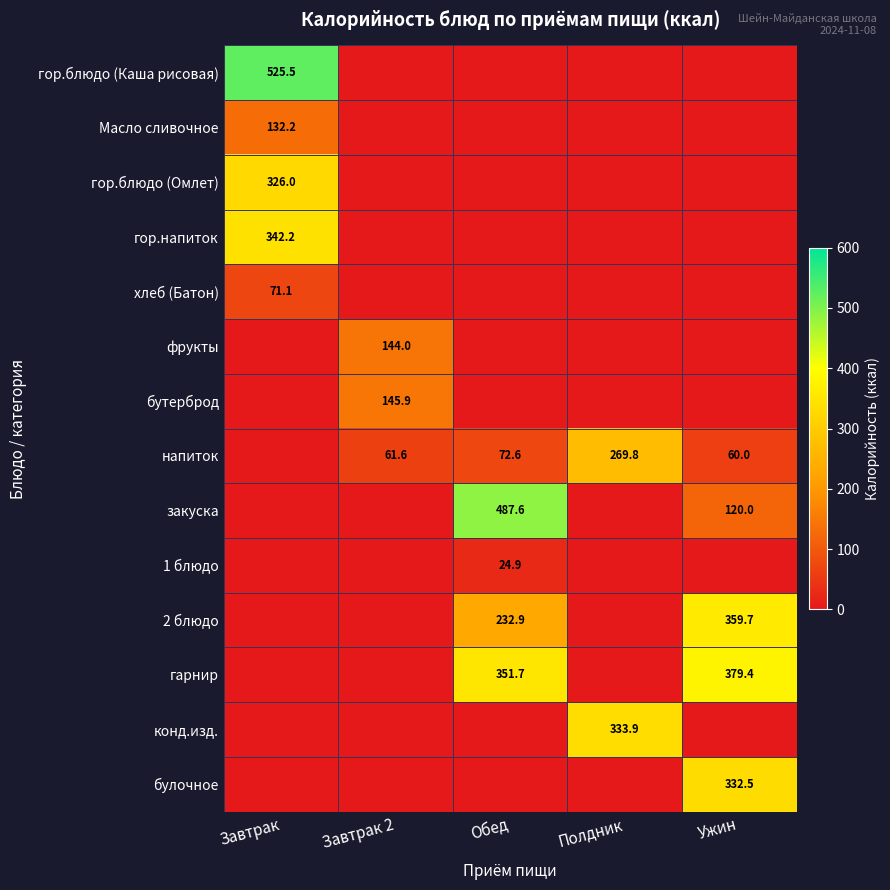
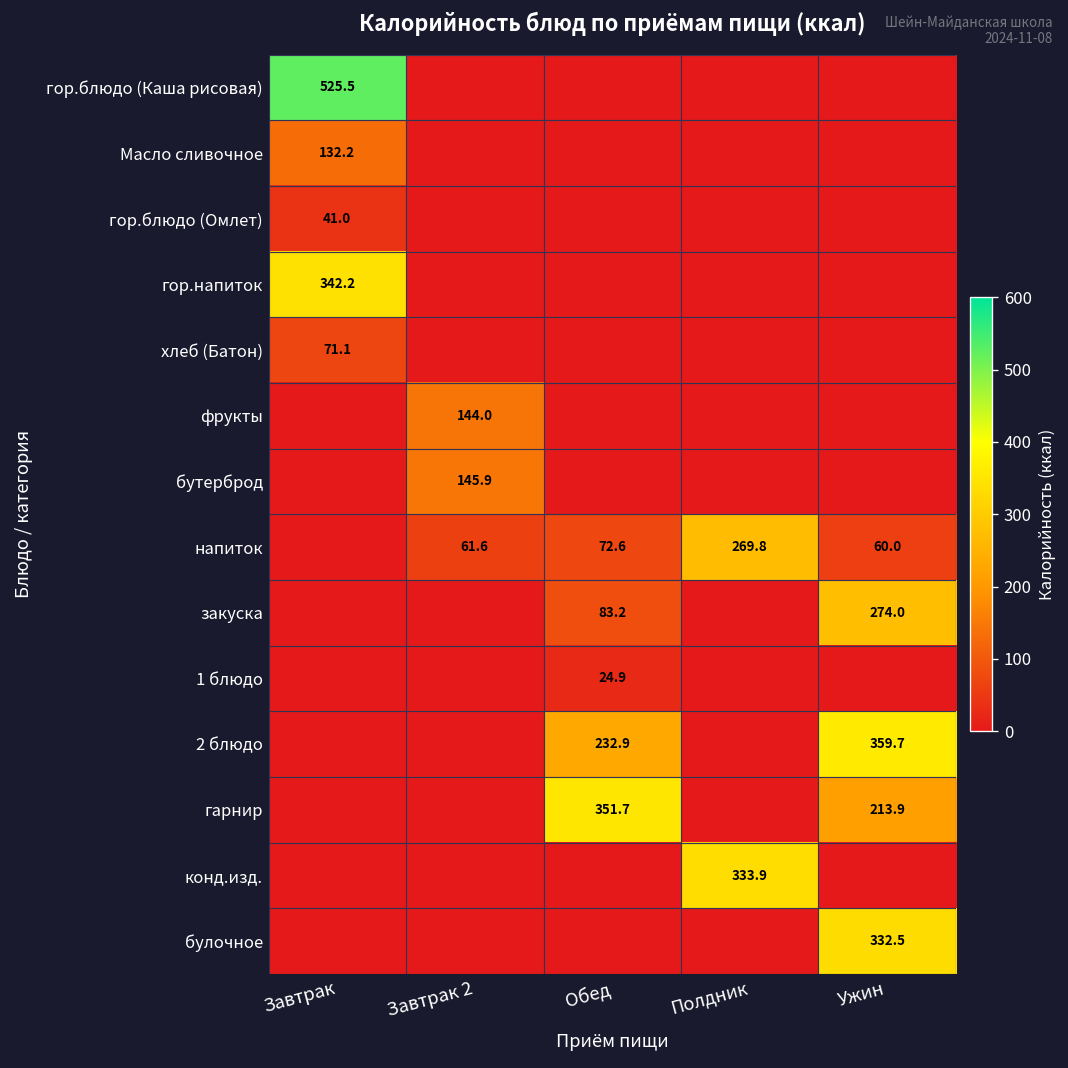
  {
    "гор.блюдо (Каша рисовая)": {
      "Завтрак": 525.5
    },
    "Масло сливочное": {
      "Завтрак": 132.2
    },
    "гор.блюдо (Омлет)": {
-     "Завтрак": 326.0
+     "Завтрак": 41.0
    },
    "гор.напиток": {
      "Завтрак": 342.2
    },
    "хлеб (Батон)": {
      "Завтрак": 71.1
    },
    "фрукты": {
      "Завтрак 2": 144.0
    },
    "бутерброд": {
      "Завтрак 2": 145.9
    },
    "напиток": {
      "Завтрак 2": 61.6,
      "Обед": 72.6,
      "Полдник": 269.8,
      "Ужин": 60.0
    },
    "закуска": {
-     "Обед": 487.6,
-     "Ужин": 120.0
+     "Обед": 83.2,
+     "Ужин": 274.0
    },
    "1 блюдо": {
      "Обед": 24.9
    },
    "2 блюдо": {
      "Обед": 232.9,
      "Ужин": 359.7
    },
    "гарнир": {
      "Обед": 351.7,
-     "Ужин": 379.4
+     "Ужин": 213.9
    },
    "конд.изд.": {
      "Полдник": 333.9
    },
    "булочное": {
      "Ужин": 332.5
    }
  }
